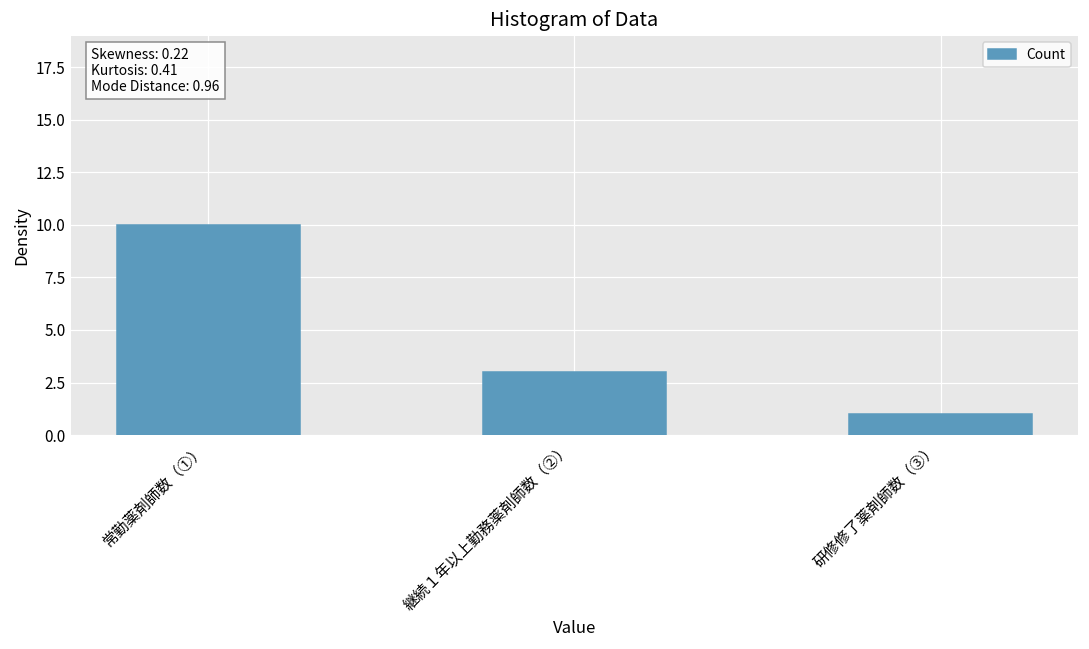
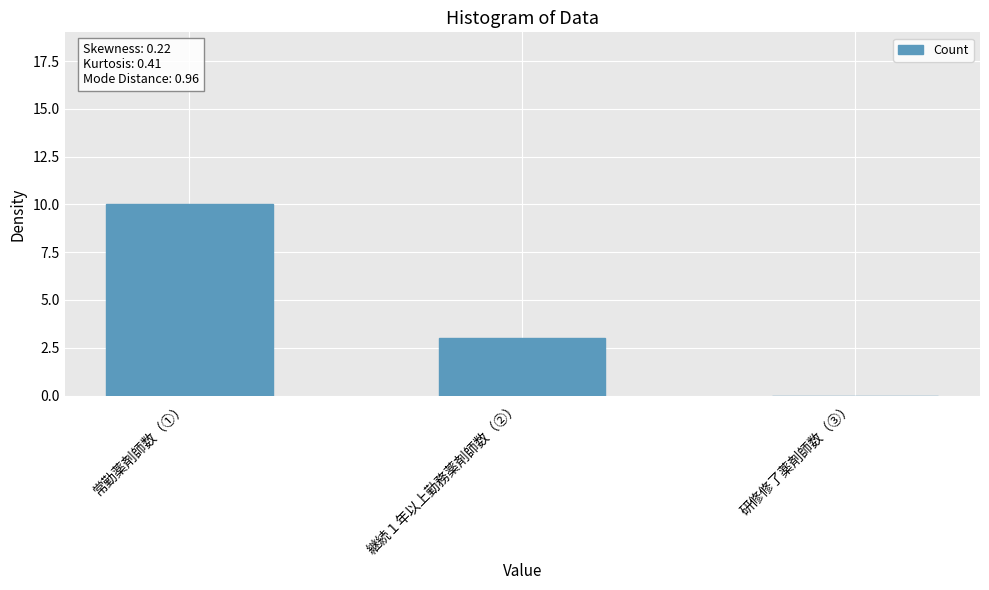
  {
    "常勤薬剤師数（①）": 10,
    "継続１年以上勤務薬剤師数（②）": 3,
-   "研修修了薬剤師数（③）": 1
+   "研修修了薬剤師数（③）": 0
  }
